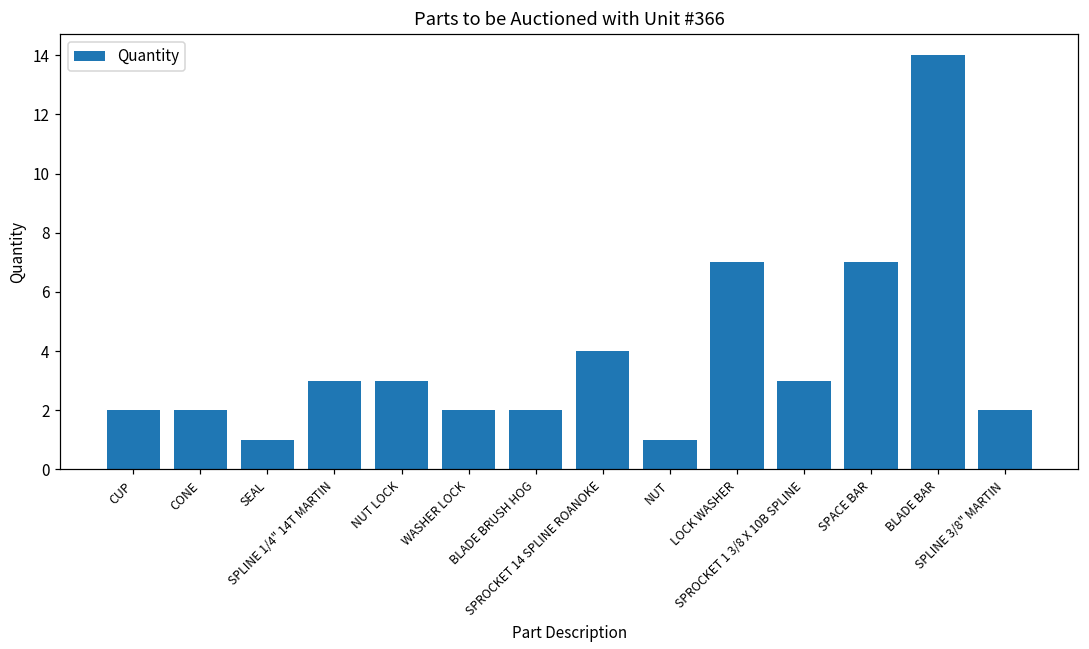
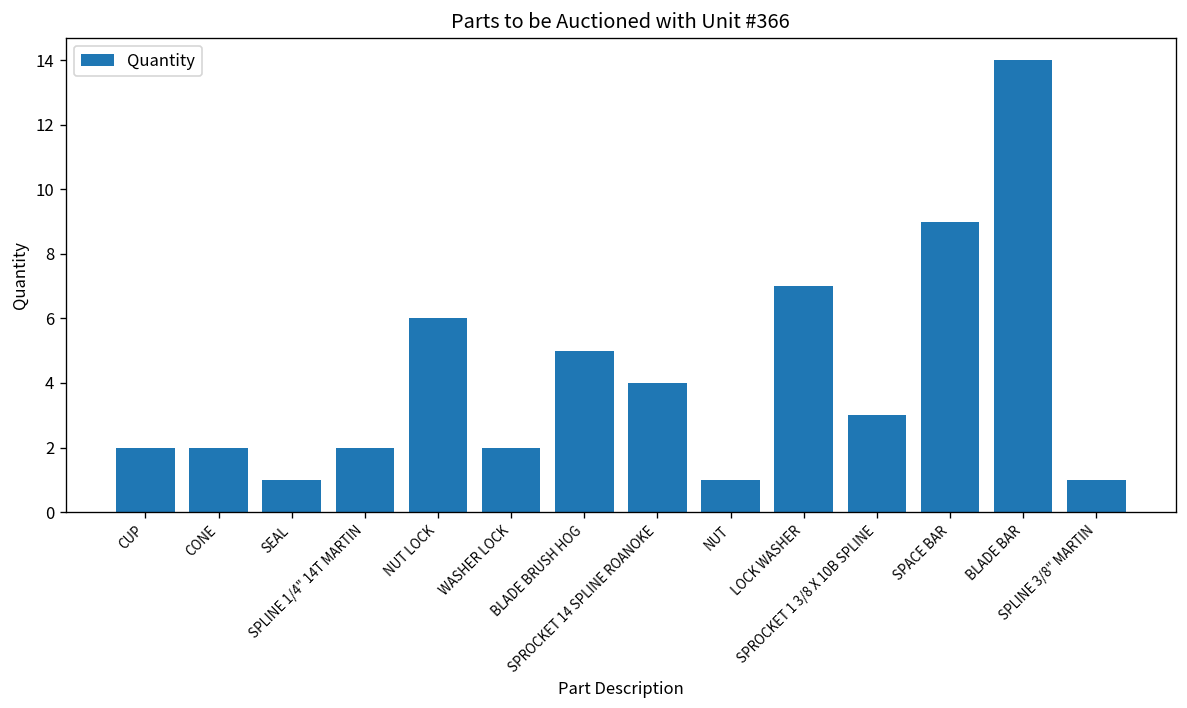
  {
    "CUP": 2,
    "CONE": 2,
    "SEAL": 1,
-   "SPLINE 1/4\" 14T MARTIN": 3,
-   "NUT LOCK": 3,
+   "SPLINE 1/4\" 14T MARTIN": 2,
+   "NUT LOCK": 6,
    "WASHER LOCK": 2,
-   "BLADE BRUSH HOG": 2,
+   "BLADE BRUSH HOG": 5,
    "SPROCKET 14 SPLINE ROANOKE": 4,
    "NUT": 1,
    "LOCK WASHER": 7,
    "SPROCKET 1 3/8 X 10B SPLINE": 3,
-   "SPACE BAR": 7,
+   "SPACE BAR": 9,
    "BLADE BAR": 14,
-   "SPLINE 3/8\" MARTIN": 2
+   "SPLINE 3/8\" MARTIN": 1
  }
